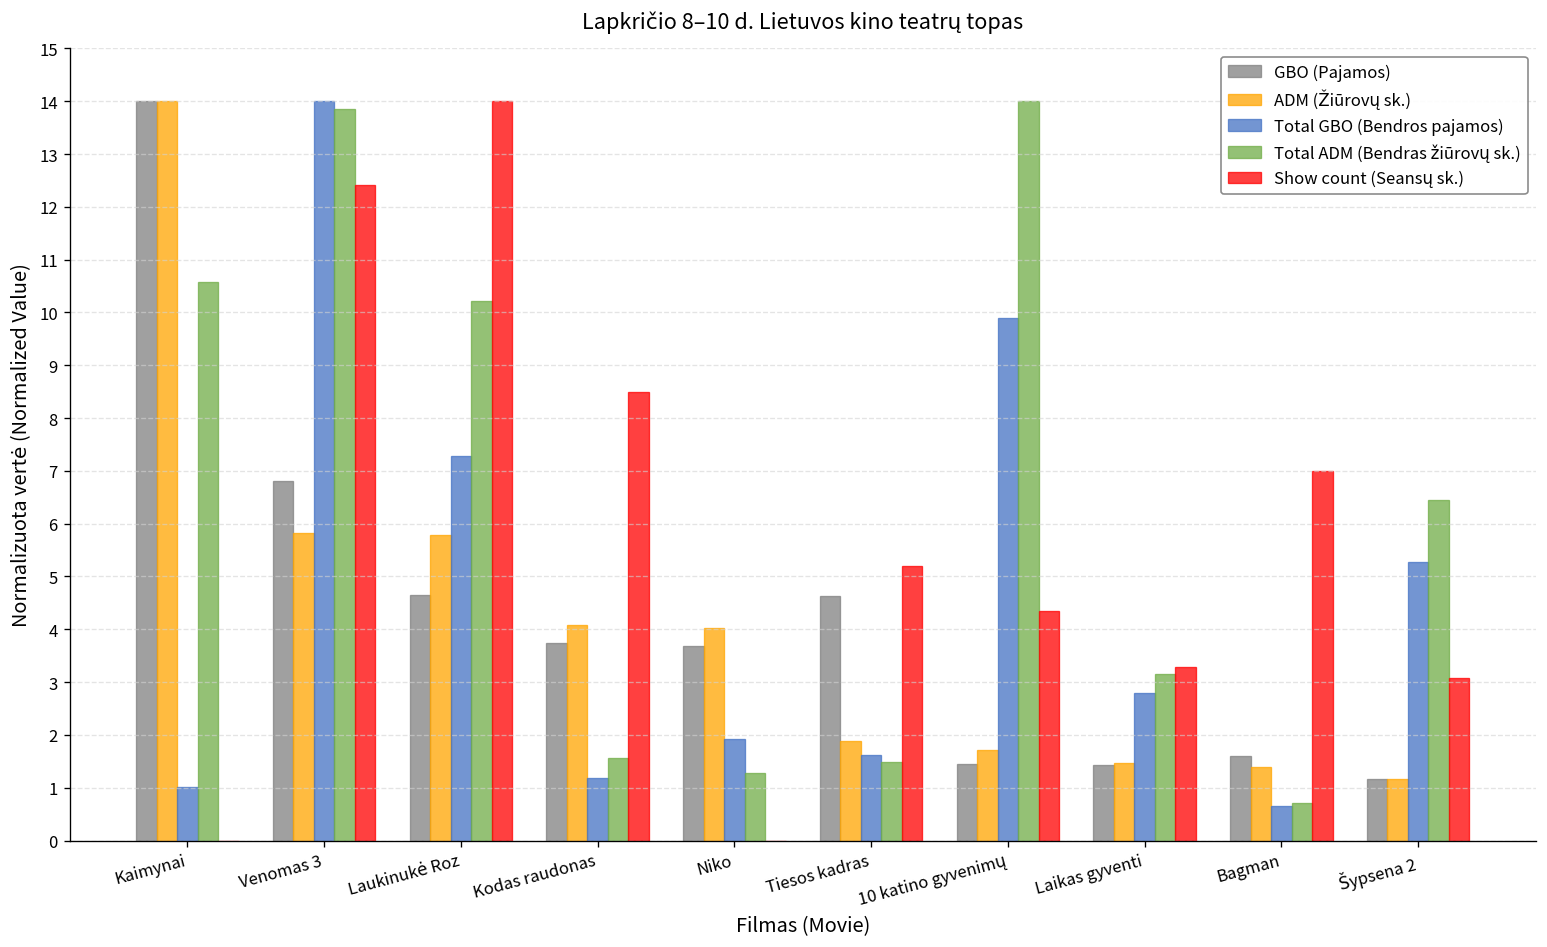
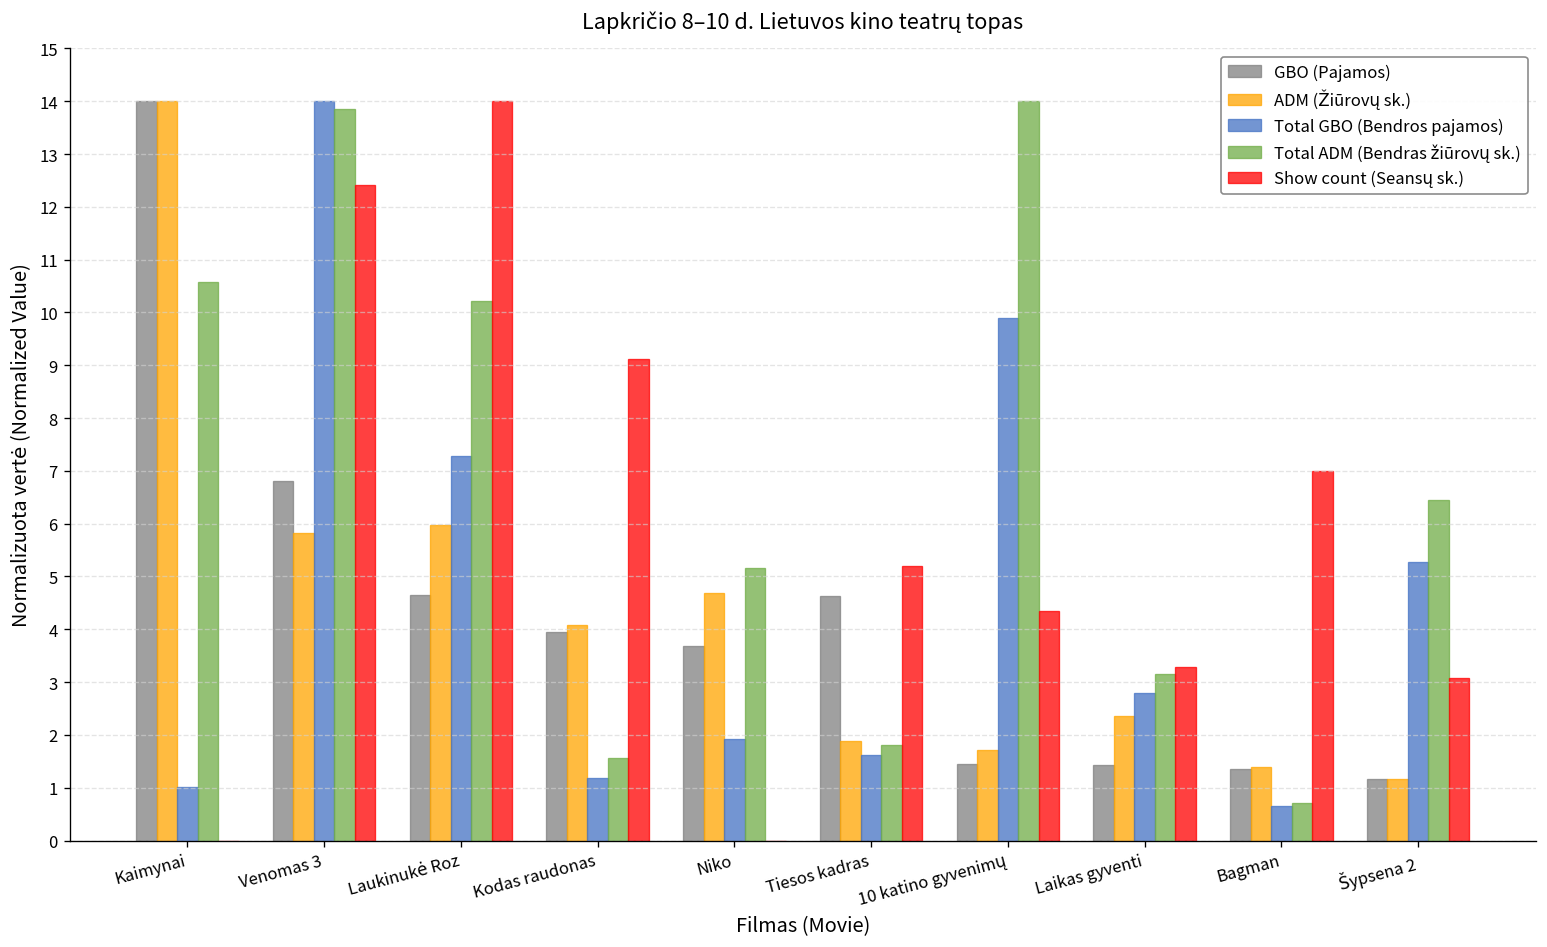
  {
    "GBO (Pajamos)": {
      "Kaimynai": 14.0,
      "Venomas 3": 6.8,
      "Laukinukė Roz": 4.6,
-     "Kodas raudonas": 3.7,
+     "Kodas raudonas": 3.9,
      "Niko": 3.7,
      "Tiesos kadras": 4.6,
      "10 katino gyvenimų": 1.5,
      "Laikas gyventi": 1.4,
-     "Bagman": 1.6,
+     "Bagman": 1.4,
      "Šypsena 2": 1.2
    },
    "ADM (Žiūrovų sk.)": {
      "Kaimynai": 14.0,
      "Venomas 3": 5.8,
-     "Laukinukė Roz": 5.8,
+     "Laukinukė Roz": 6.0,
      "Kodas raudonas": 4.1,
-     "Niko": 4.0,
+     "Niko": 4.7,
      "Tiesos kadras": 1.9,
      "10 katino gyvenimų": 1.7,
-     "Laikas gyventi": 1.5,
+     "Laikas gyventi": 2.4,
      "Bagman": 1.4,
      "Šypsena 2": 1.2
    },
    "Total GBO (Bendros pajamos)": {
      "Kaimynai": 1.0,
      "Venomas 3": 14.0,
      "Laukinukė Roz": 7.3,
      "Kodas raudonas": 1.2,
      "Niko": 1.9,
      "Tiesos kadras": 1.6,
      "10 katino gyvenimų": 9.9,
      "Laikas gyventi": 2.8,
      "Bagman": 0.7,
      "Šypsena 2": 5.3
    },
    "Total ADM (Bendras žiūrovų sk.)": {
      "Kaimynai": 10.6,
      "Venomas 3": 13.8,
      "Laukinukė Roz": 10.2,
      "Kodas raudonas": 1.6,
-     "Niko": 1.3,
-     "Tiesos kadras": 1.5,
+     "Niko": 5.2,
+     "Tiesos kadras": 1.8,
      "10 katino gyvenimų": 14.0,
      "Laikas gyventi": 3.1,
      "Bagman": 0.7,
      "Šypsena 2": 6.4
    },
    "Show count (Seansų sk.)": {
      "Kaimynai": 0.0,
      "Venomas 3": 12.4,
      "Laukinukė Roz": 14.0,
-     "Kodas raudonas": 8.5,
+     "Kodas raudonas": 9.1,
      "Niko": 0.0,
      "Tiesos kadras": 5.2,
      "10 katino gyvenimų": 4.3,
      "Laikas gyventi": 3.3,
      "Bagman": 7.0,
      "Šypsena 2": 3.1
    }
  }
